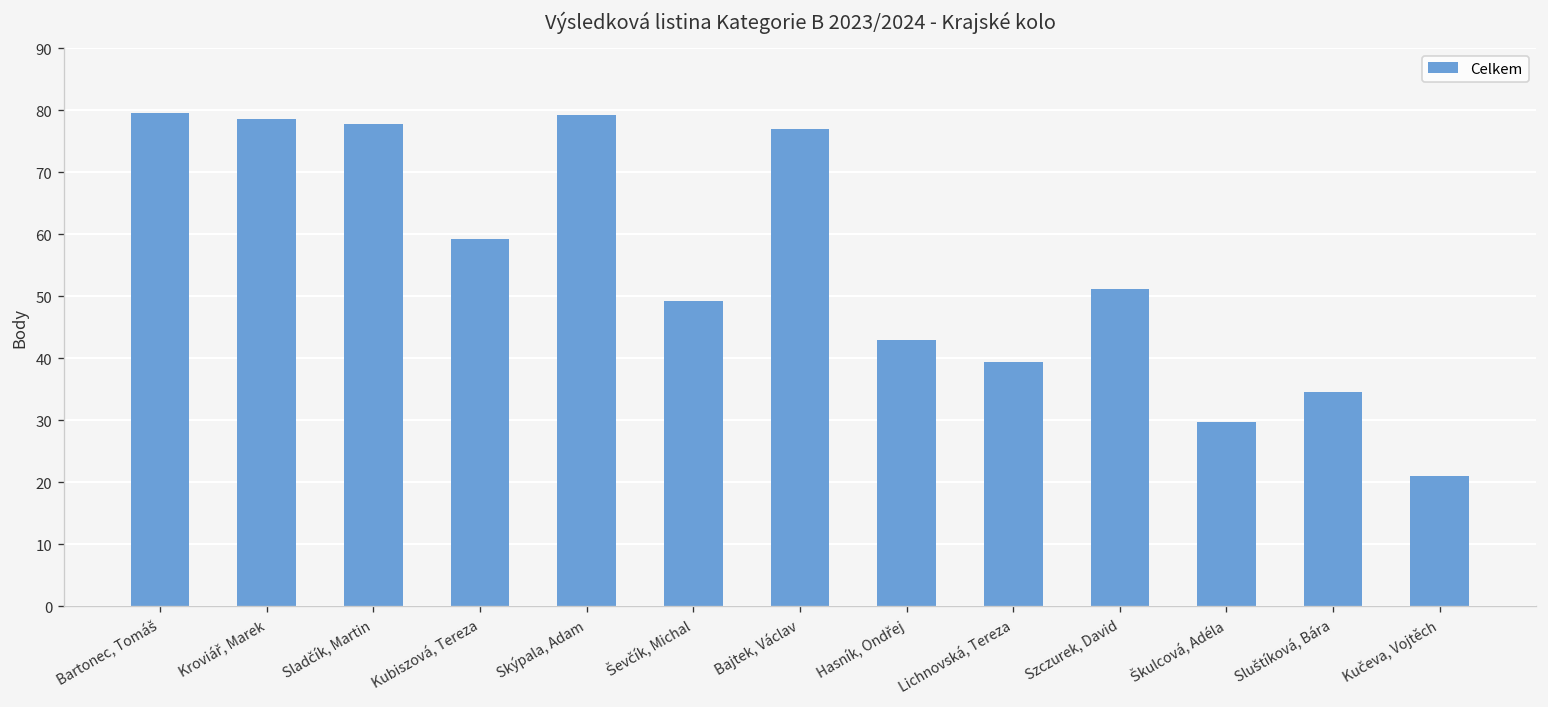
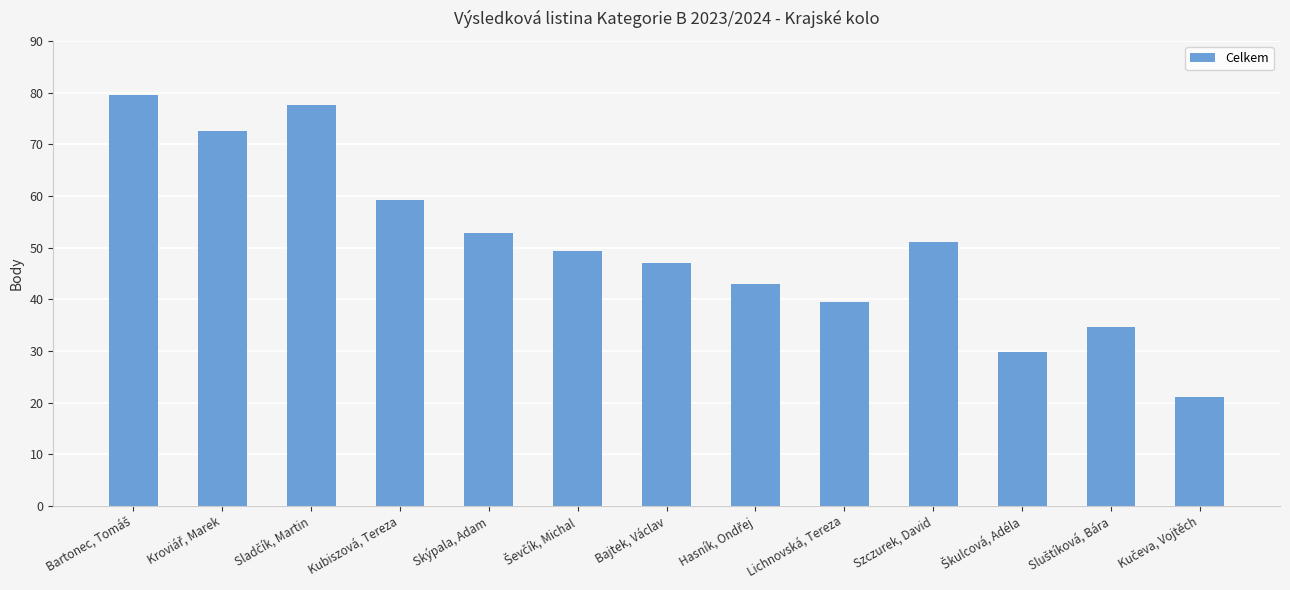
  {
    "Bartonec, Tomáš": 80,
-   "Kroviář, Marek": 79,
+   "Kroviář, Marek": 73,
    "Sladčík, Martin": 78,
    "Kubiszová, Tereza": 59,
-   "Skýpala, Adam": 79,
+   "Skýpala, Adam": 53,
    "Ševčík, Michal": 49,
-   "Bajtek, Václav": 77,
+   "Bajtek, Václav": 47,
    "Hasník, Ondřej": 43,
    "Lichnovská, Tereza": 39,
    "Szczurek, David": 51,
    "Škulcová, Adéla": 30,
    "Sluštíková, Bára": 35,
    "Kučeva, Vojtěch": 21
  }
